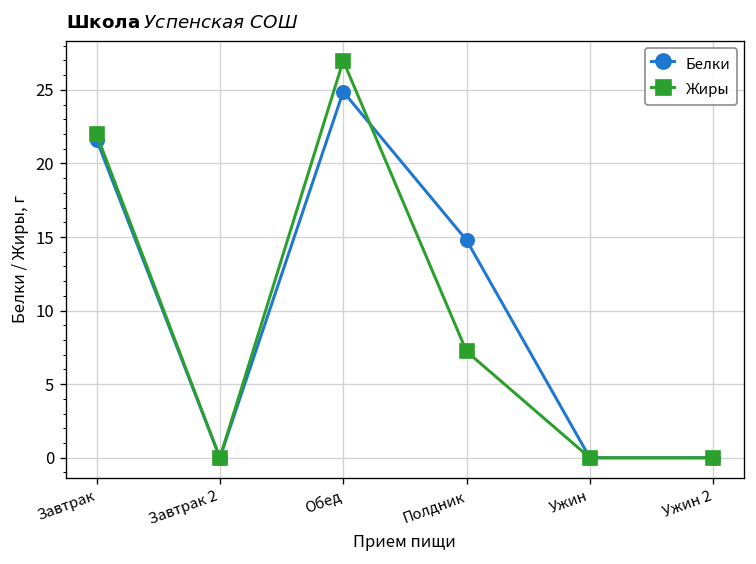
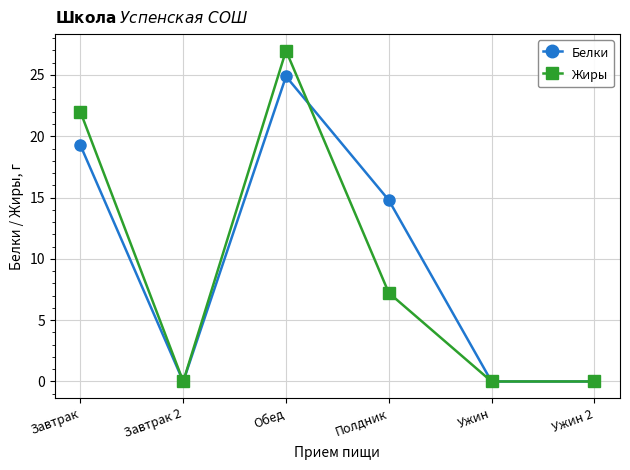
  {
    "Белки": {
-     "Завтрак": 21.6,
+     "Завтрак": 19.3,
      "Обед": 24.9,
      "Полдник": 14.8
    },
    "Жиры": {
      "Завтрак": 22.0,
      "Обед": 27.0,
      "Полдник": 7.2
    }
  }
